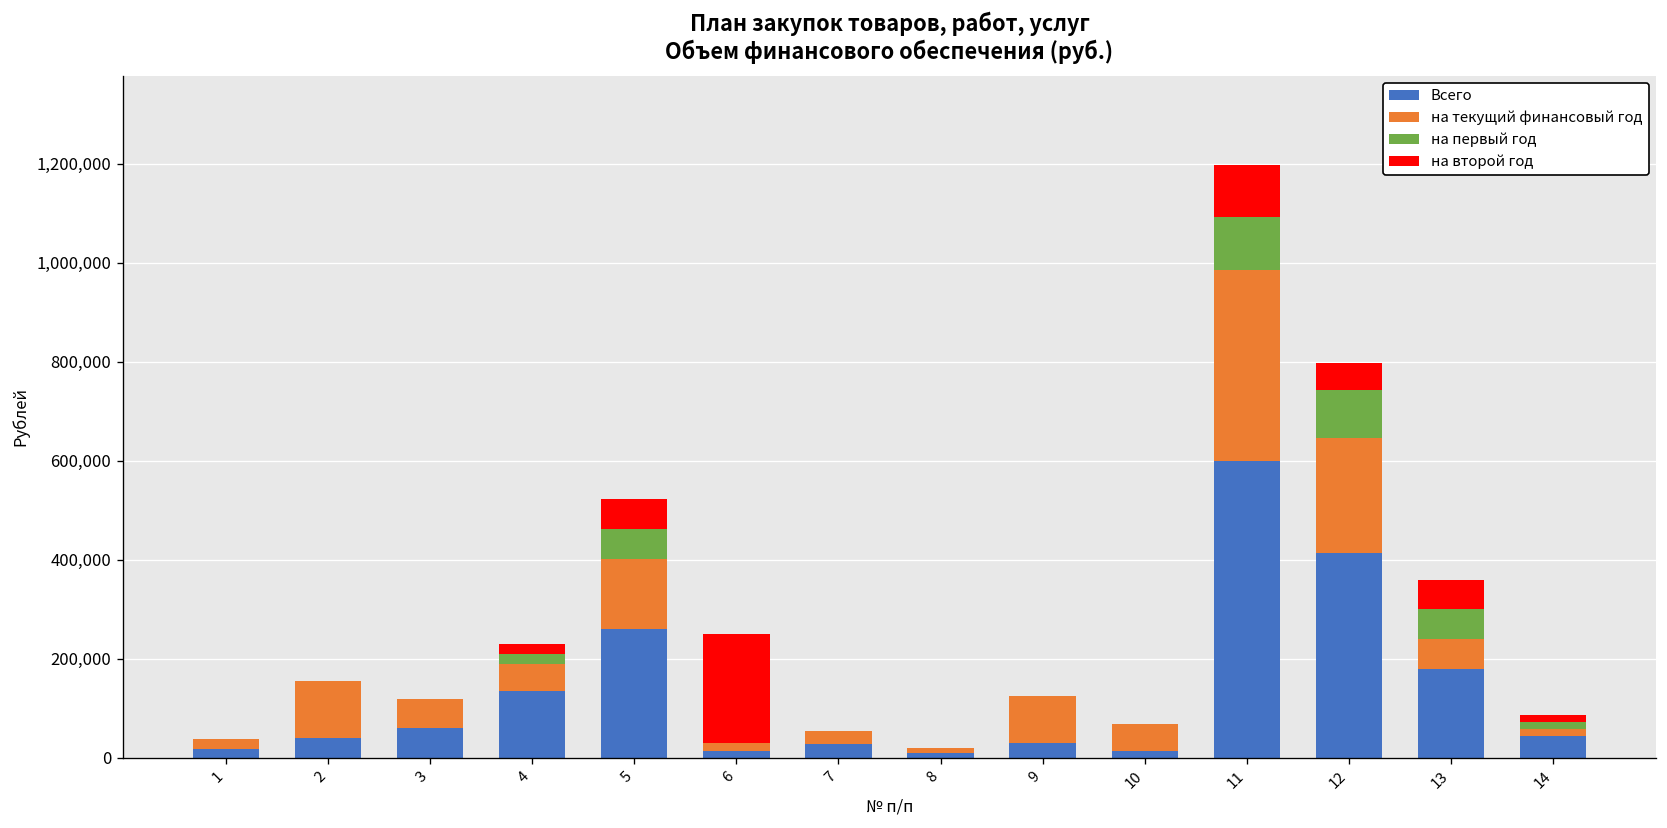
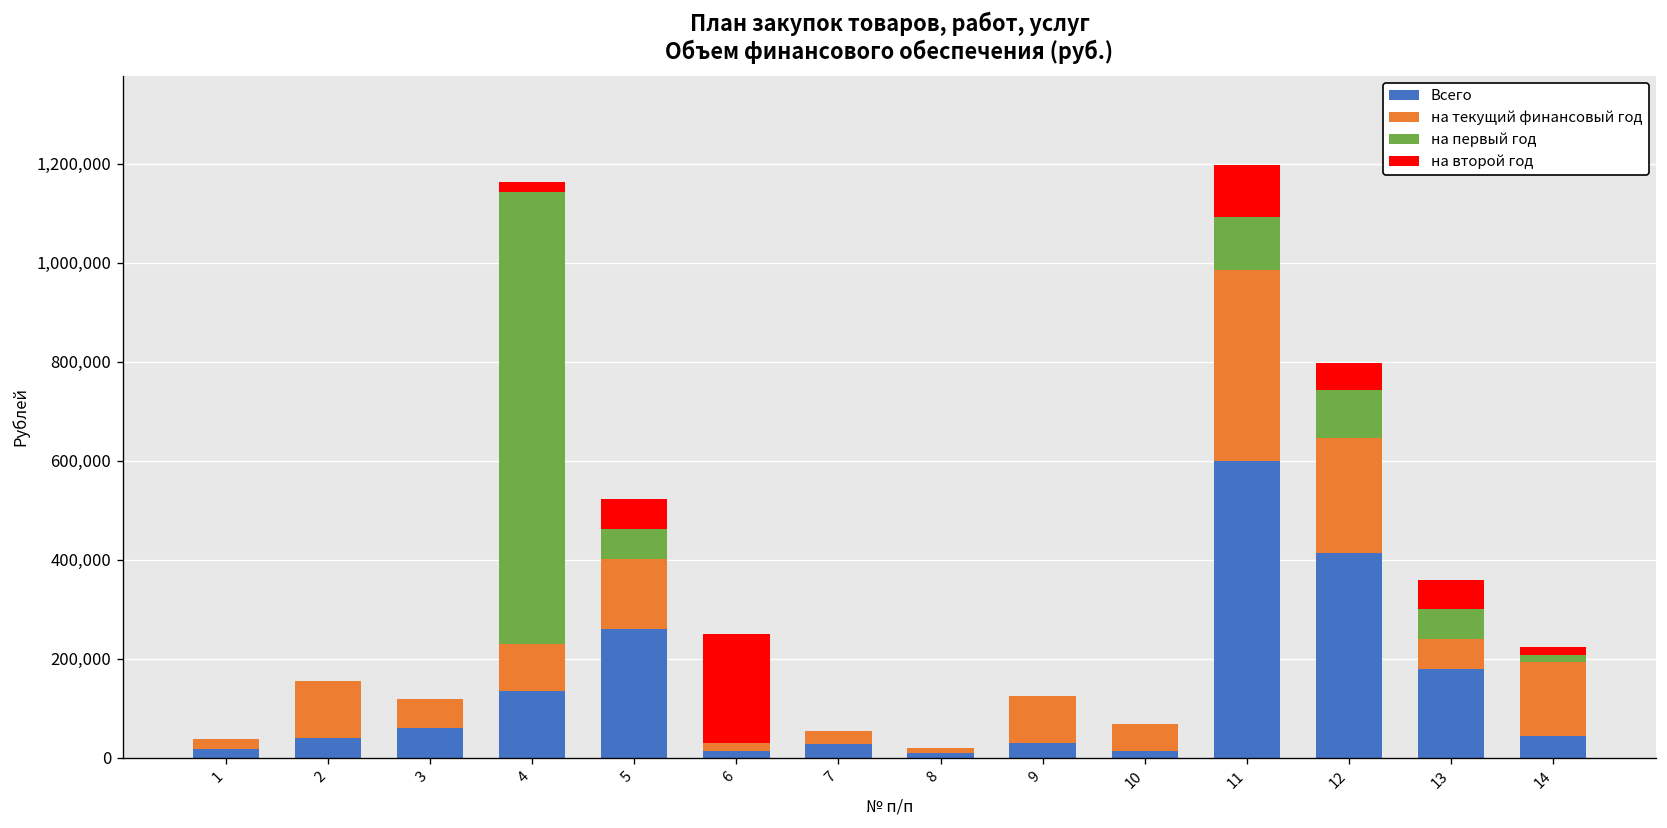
  {
    "Всего": {
      "1": "20,000",
      "2": "40,000",
      "3": "60,000",
      "4": "140,000",
      "5": "260,000",
      "6": "10,000",
      "7": "30,000",
      "8": "10,000",
      "9": "30,000",
      "10": "10,000",
      "11": "600,000",
      "12": "410,000",
      "13": "180,000",
      "14": "40,000"
    },
    "на текущий финансовый год": {
      "1": "20,000",
      "2": "110,000",
      "3": "60,000",
-     "4": "50,000",
+     "4": "100,000",
      "5": "140,000",
      "6": "10,000",
      "7": "30,000",
      "8": "10,000",
      "9": "100,000",
      "10": "50,000",
      "11": "390,000",
      "12": "230,000",
      "13": "60,000",
-     "14": "10,000"
+     "14": "150,000"
    },
    "на первый год": {
      "1": "0",
      "2": "0",
      "3": "0",
-     "4": "20,000",
+     "4": "910,000",
      "5": "60,000",
      "6": "0",
      "7": "0",
      "8": "0",
      "9": "0",
      "10": "0",
      "11": "110,000",
      "12": "100,000",
      "13": "60,000",
      "14": "10,000"
    },
    "на второй год": {
      "1": "0",
      "2": "0",
      "3": "0",
      "4": "20,000",
      "5": "60,000",
      "6": "220,000",
      "7": "0",
      "8": "0",
      "9": "0",
      "10": "0",
      "11": "110,000",
      "12": "50,000",
      "13": "60,000",
      "14": "10,000"
    }
  }
